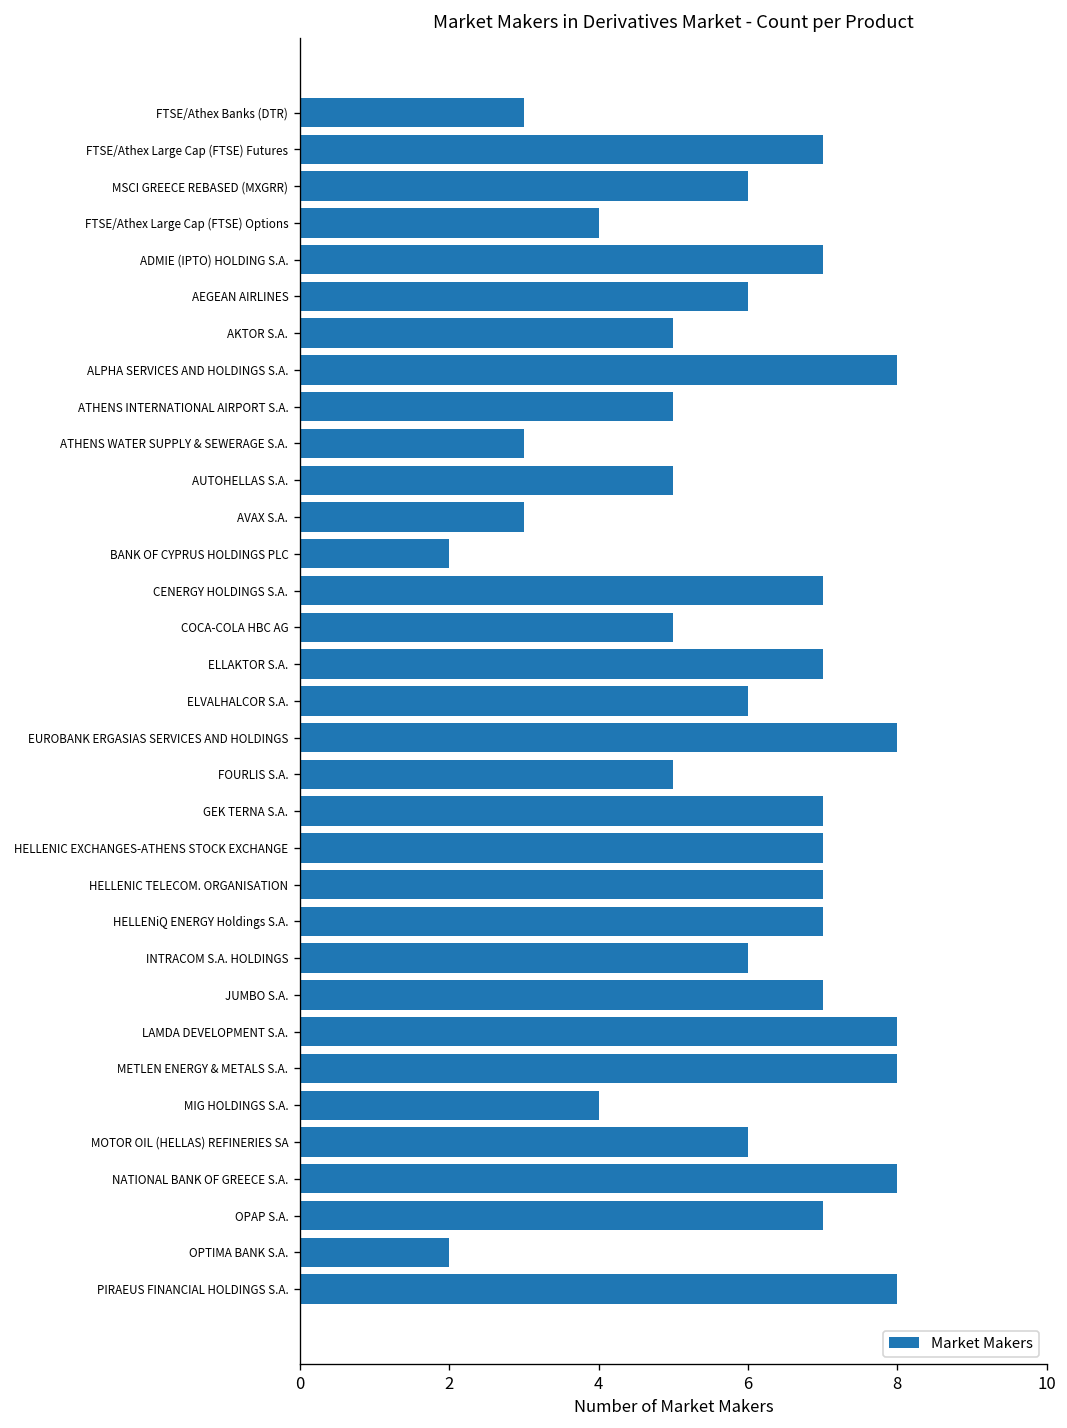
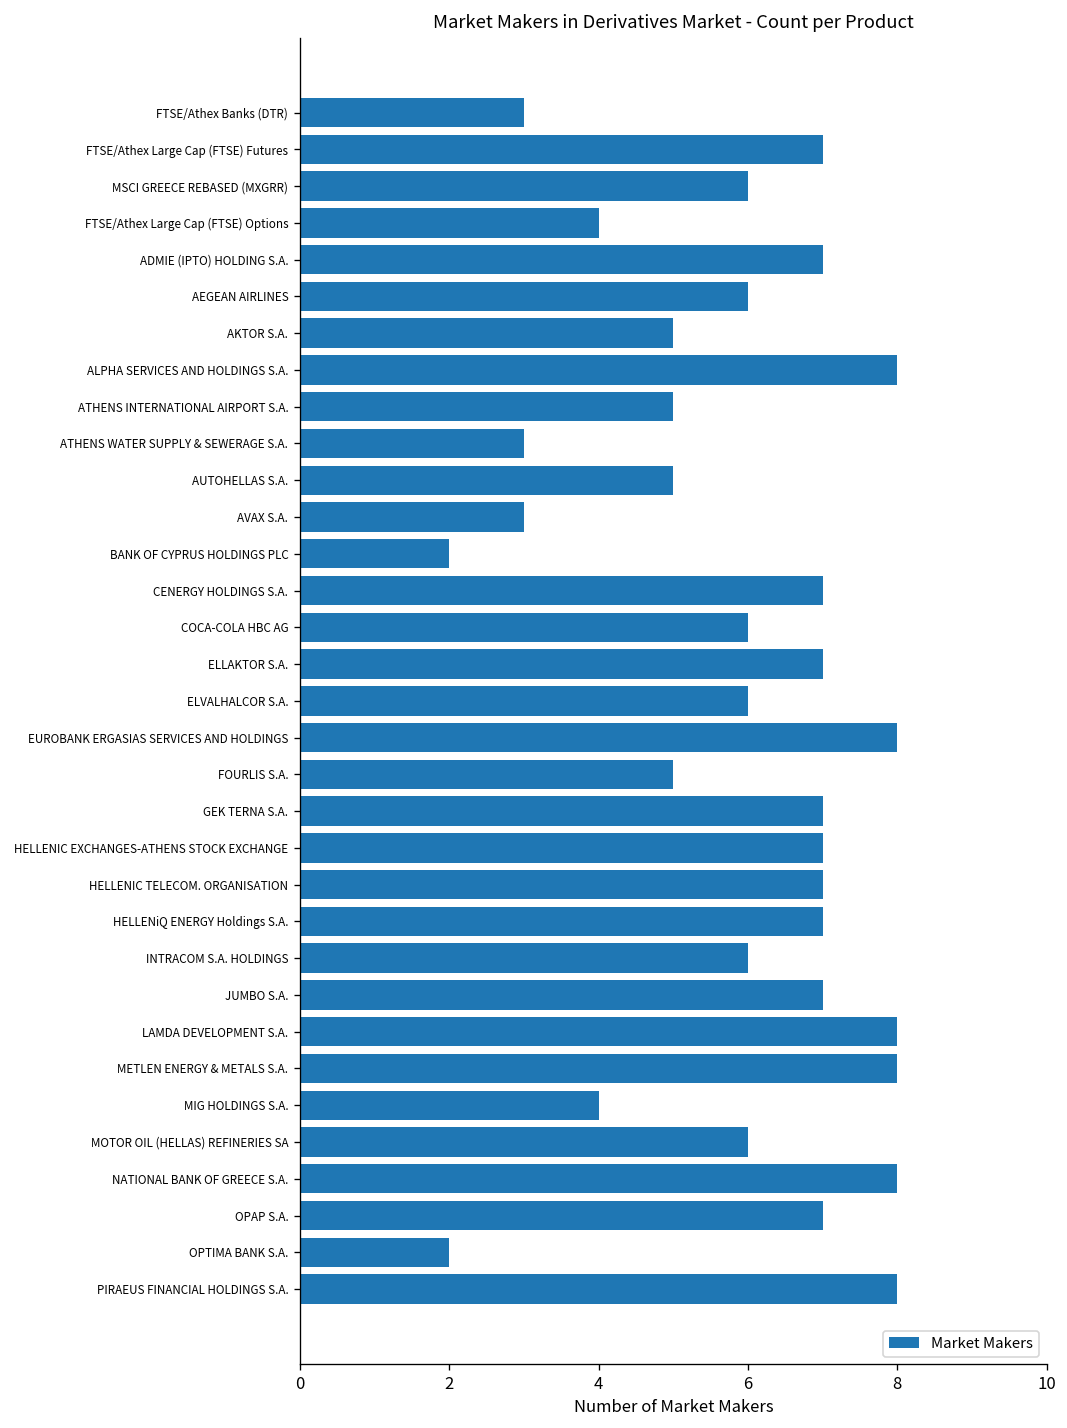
  {
    "FTSE/Athex Banks (DTR)": 3,
    "FTSE/Athex Large Cap (FTSE) Futures": 7,
    "MSCI GREECE REBASED (MXGRR)": 6,
    "FTSE/Athex Large Cap (FTSE) Options": 4,
    "ADMIE (IPTO) HOLDING S.A.": 7,
    "AEGEAN AIRLINES": 6,
    "AKTOR S.A.": 5,
    "ALPHA SERVICES AND HOLDINGS S.A.": 8,
    "ATHENS INTERNATIONAL AIRPORT S.A.": 5,
    "ATHENS WATER SUPPLY & SEWERAGE S.A.": 3,
    "AUTOHELLAS S.A.": 5,
    "AVAX S.A.": 3,
    "BANK OF CYPRUS HOLDINGS PLC": 2,
    "CENERGY HOLDINGS S.A.": 7,
-   "COCA-COLA HBC AG": 5,
+   "COCA-COLA HBC AG": 6,
    "ELLAKTOR S.A.": 7,
    "ELVALHALCOR S.A.": 6,
    "EUROBANK ERGASIAS SERVICES AND HOLDINGS": 8,
    "FOURLIS S.A.": 5,
    "GEK TERNA S.A.": 7,
    "HELLENIC EXCHANGES-ATHENS STOCK EXCHANGE": 7,
    "HELLENIC TELECOM. ORGANISATION": 7,
    "HELLENiQ ENERGY Holdings S.A.": 7,
    "INTRACOM S.A. HOLDINGS": 6,
    "JUMBO S.A.": 7,
    "LAMDA DEVELOPMENT S.A.": 8,
    "METLEN ENERGY & METALS S.A.": 8,
    "MIG HOLDINGS S.A.": 4,
    "MOTOR OIL (HELLAS) REFINERIES SA": 6,
    "NATIONAL BANK OF GREECE S.A.": 8,
    "OPAP S.A.": 7,
    "OPTIMA BANK S.A.": 2,
    "PIRAEUS FINANCIAL HOLDINGS S.A.": 8
  }
